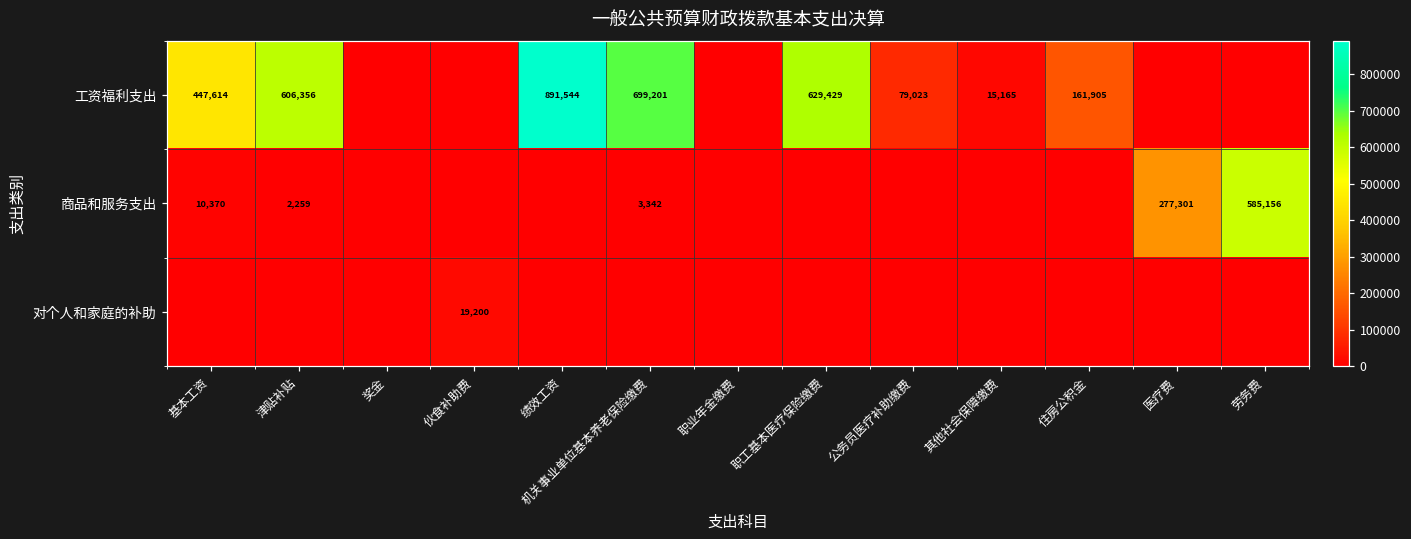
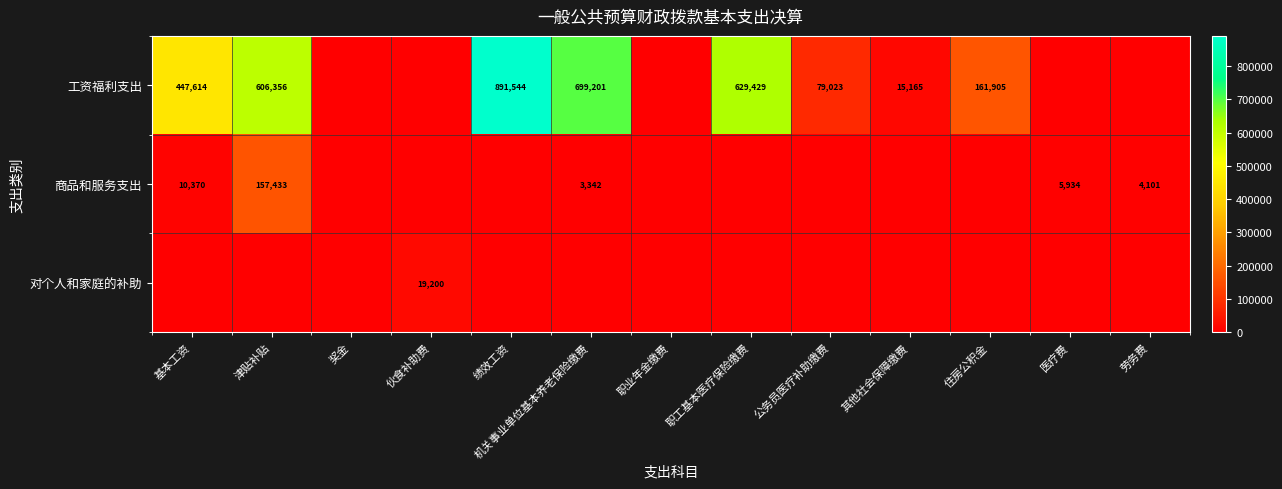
  {
    "工资福利支出": {
      "基本工资": "447,614",
      "津贴补贴": "606,356",
      "绩效工资": "891,544",
      "机关事业单位基本养老保险缴费": "699,201",
      "职工基本医疗保险缴费": "629,429",
      "公务员医疗补助缴费": "79,023",
      "其他社会保障缴费": "15,165",
      "住房公积金": "161,905"
    },
    "商品和服务支出": {
      "基本工资": "10,370",
-     "津贴补贴": "2,259",
+     "津贴补贴": "157,433",
      "机关事业单位基本养老保险缴费": "3,342",
-     "医疗费": "277,301",
-     "劳务费": "585,156"
+     "医疗费": "5,934",
+     "劳务费": "4,101"
    },
    "对个人和家庭的补助": {
      "伙食补助费": "19,200"
    }
  }
